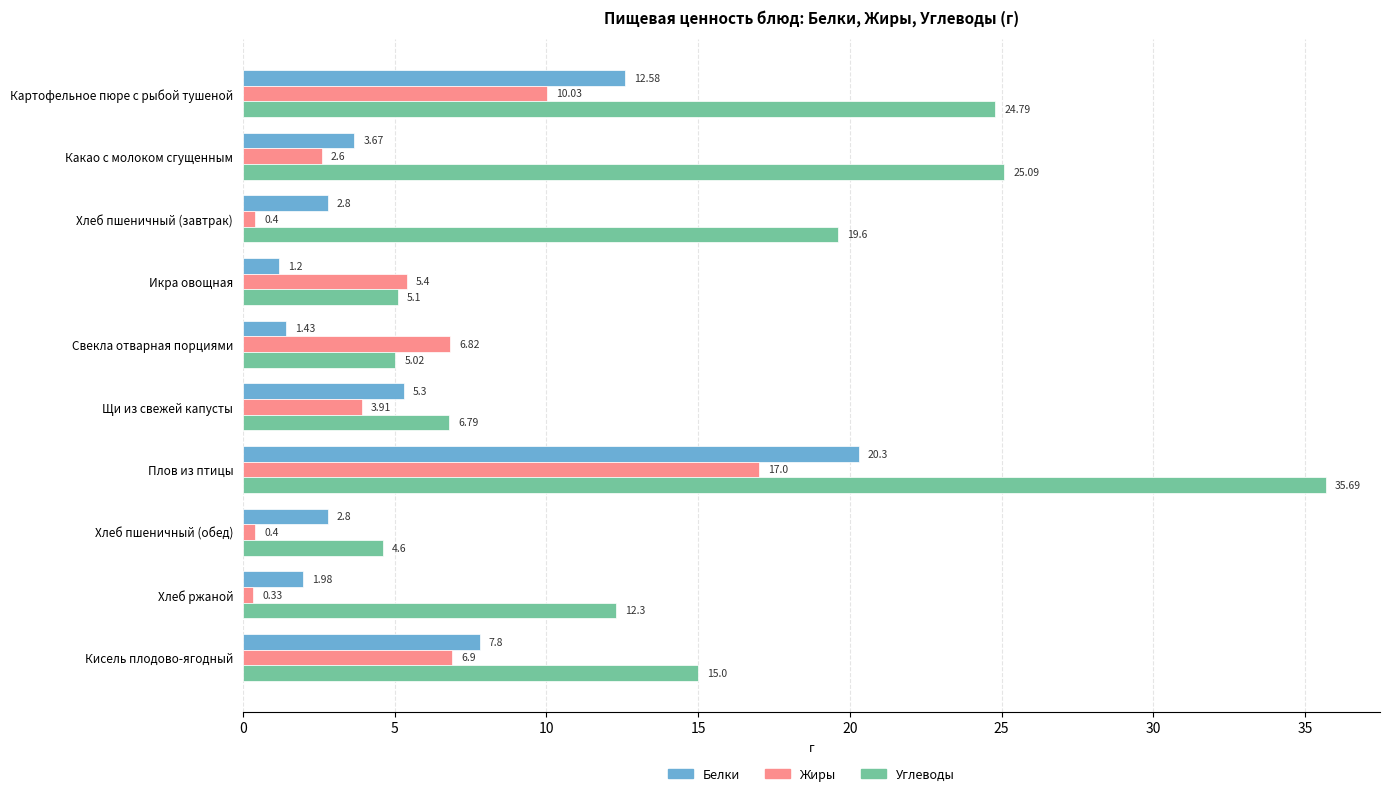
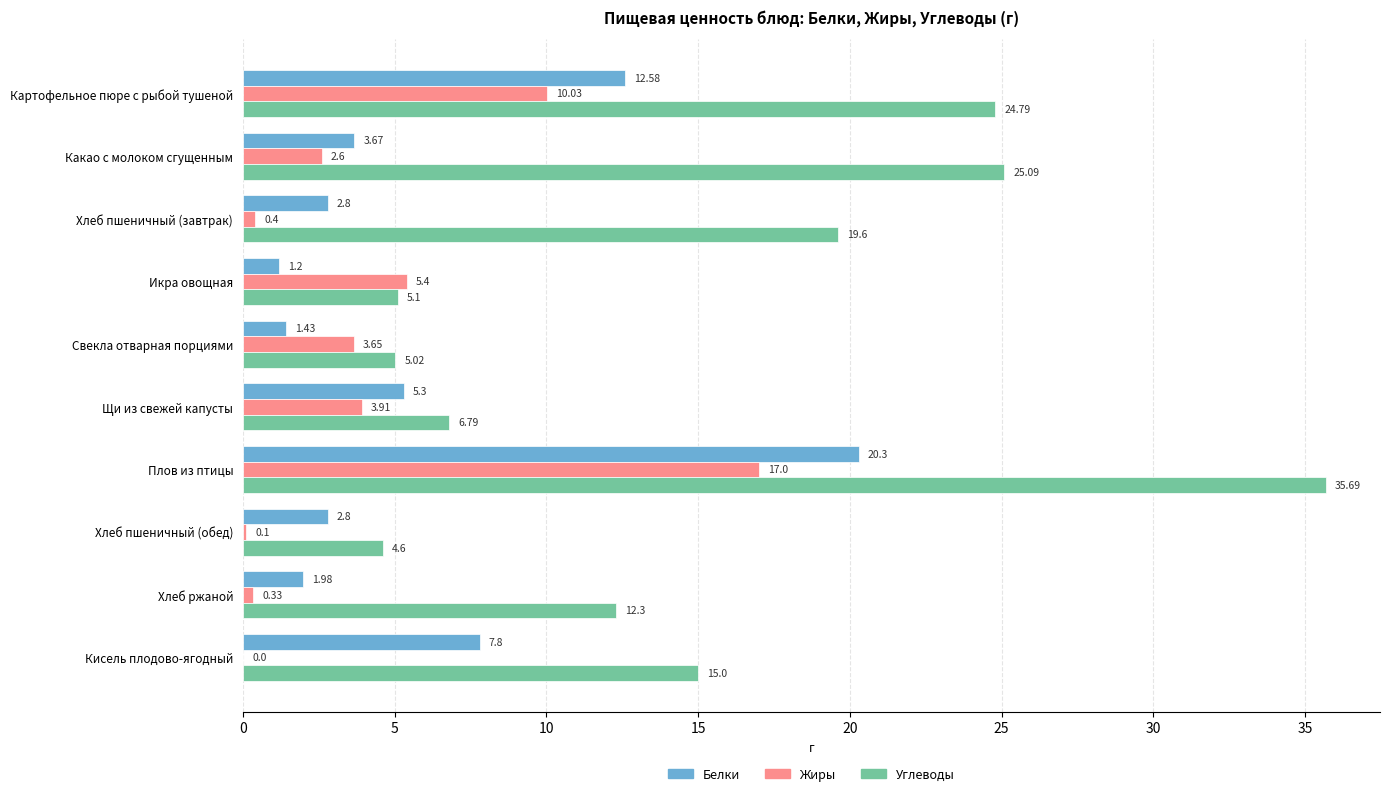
  {
    "Белки": {
      "Картофельное пюре с рыбой тушеной": 12.58,
      "Какао с молоком сгущенным": 3.67,
      "Хлеб пшеничный (завтрак)": 2.8,
      "Икра овощная": 1.2,
      "Свекла отварная порциями": 1.43,
      "Щи из свежей капусты": 5.3,
      "Плов из птицы": 20.3,
      "Хлеб пшеничный (обед)": 2.8,
      "Хлеб ржаной": 1.98,
      "Кисель плодово-ягодный": 7.8
    },
    "Жиры": {
      "Картофельное пюре с рыбой тушеной": 10.03,
      "Какао с молоком сгущенным": 2.6,
      "Хлеб пшеничный (завтрак)": 0.4,
      "Икра овощная": 5.4,
-     "Свекла отварная порциями": 6.82,
+     "Свекла отварная порциями": 3.65,
      "Щи из свежей капусты": 3.91,
      "Плов из птицы": 17.0,
-     "Хлеб пшеничный (обед)": 0.4,
+     "Хлеб пшеничный (обед)": 0.1,
      "Хлеб ржаной": 0.33,
-     "Кисель плодово-ягодный": 6.9
+     "Кисель плодово-ягодный": 0.0
    },
    "Углеводы": {
      "Картофельное пюре с рыбой тушеной": 24.79,
      "Какао с молоком сгущенным": 25.09,
      "Хлеб пшеничный (завтрак)": 19.6,
      "Икра овощная": 5.1,
      "Свекла отварная порциями": 5.02,
      "Щи из свежей капусты": 6.79,
      "Плов из птицы": 35.69,
      "Хлеб пшеничный (обед)": 4.6,
      "Хлеб ржаной": 12.3,
      "Кисель плодово-ягодный": 15.0
    }
  }
